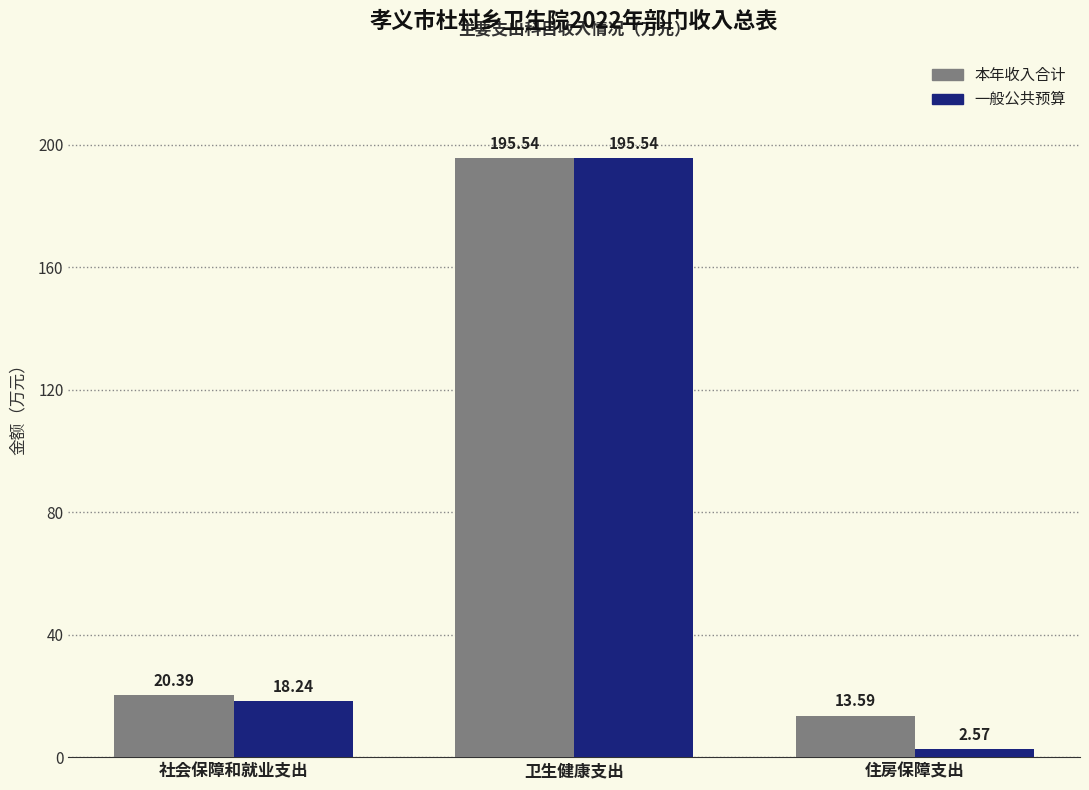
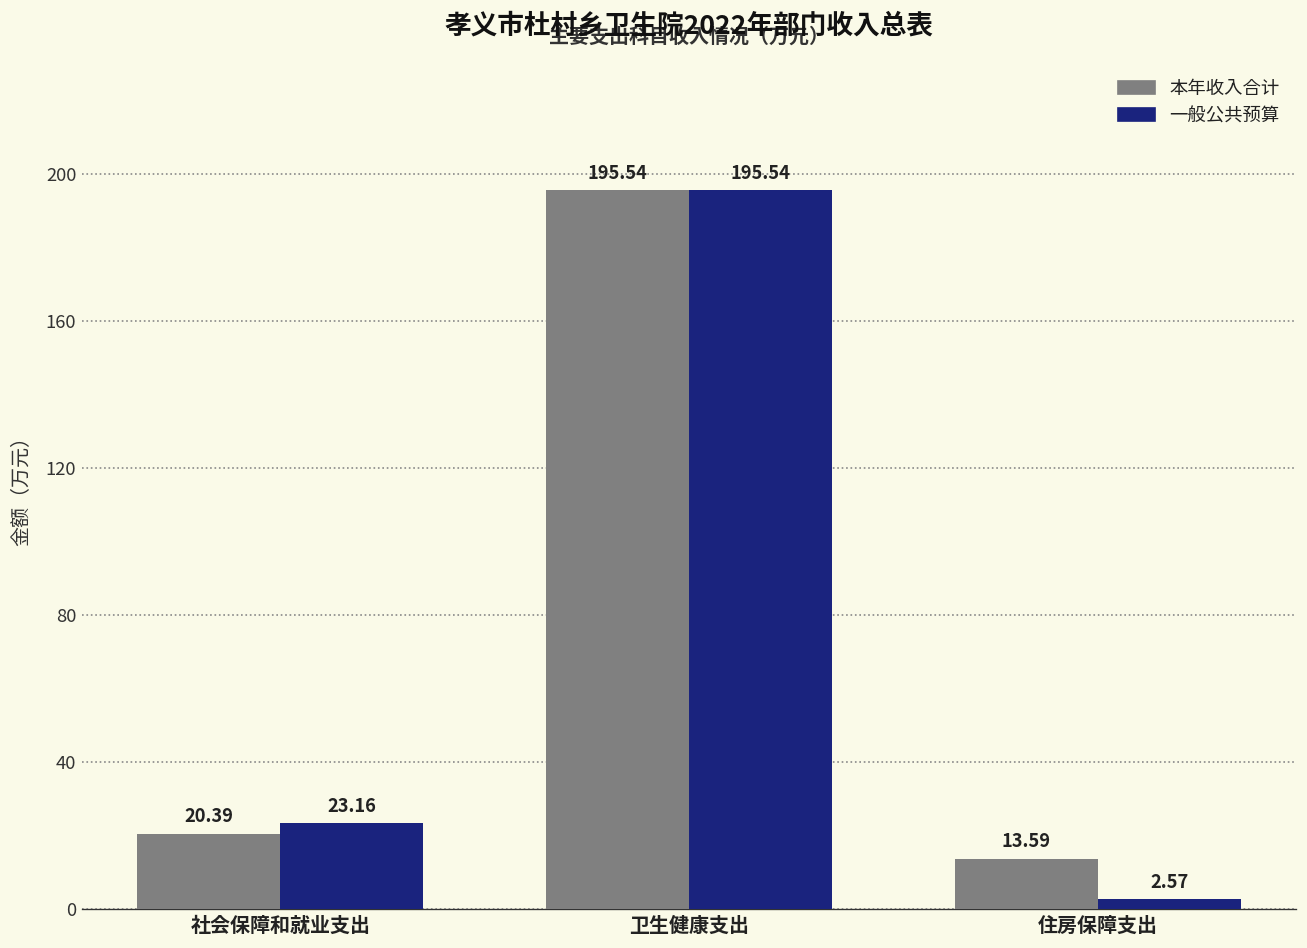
  {
    "本年收入合计": {
      "社会保障和就业支出": 20.39,
      "卫生健康支出": 195.54,
      "住房保障支出": 13.59
    },
    "一般公共预算": {
-     "社会保障和就业支出": 18.24,
+     "社会保障和就业支出": 23.16,
      "卫生健康支出": 195.54,
      "住房保障支出": 2.57
    }
  }
